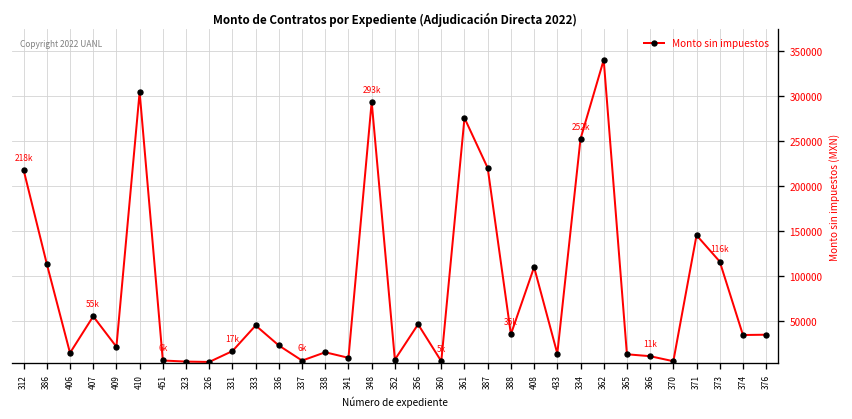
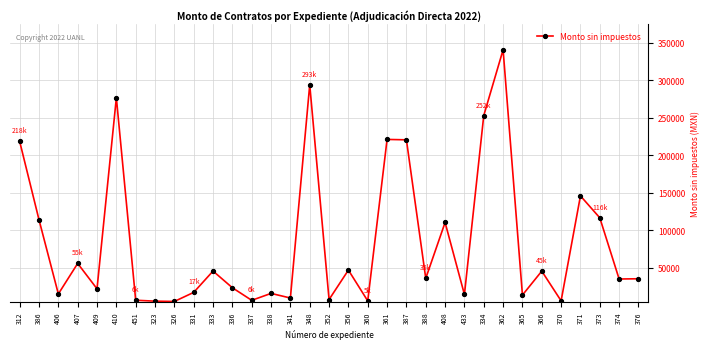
  {
    "312": "218k",
-   "410": "300000",
+   "410": "280000",
    "331": "17k",
-   "361": "280000",
-   "366": "11k",
+   "361": "220000",
+   "366": "45k",
    "373": "116k"
  }
